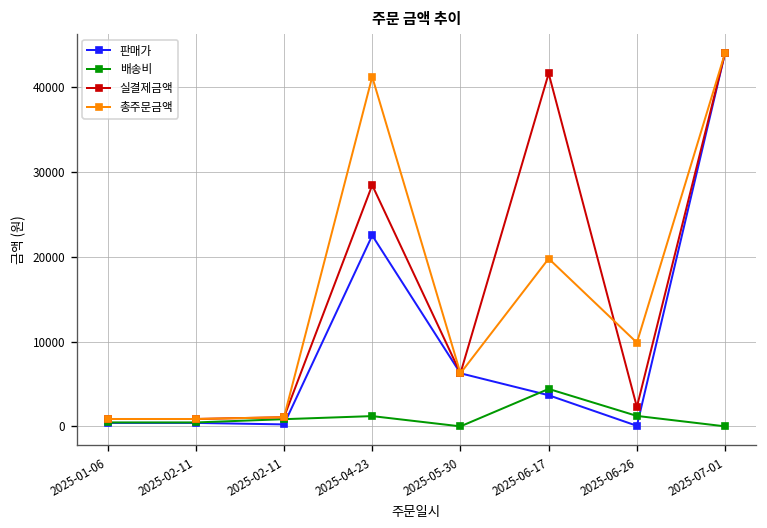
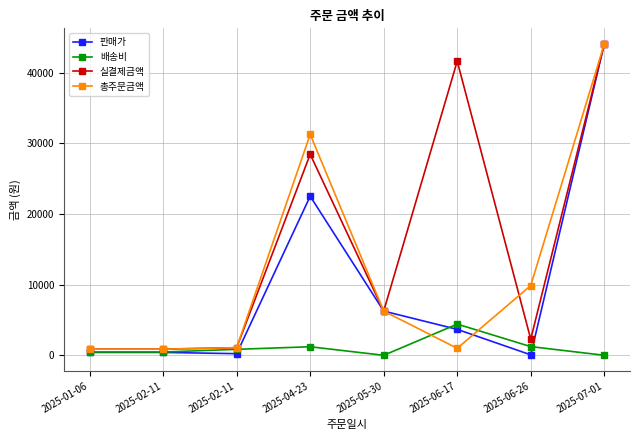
  {
    "판매가": {
      "2025-04-23": 23000,
      "2025-06-17": 4000,
      "2025-06-26": 0
    },
    "배송비": {
      "2025-04-23": 1000,
      "2025-05-30": 0,
      "2025-06-17": 4000,
      "2025-06-26": 1000,
      "2025-07-01": 0
    },
    "실결제금액": {
      "2025-04-23": 28000,
      "2025-06-17": 42000,
      "2025-06-26": 2000
    },
    "총주문금액": {
-     "2025-04-23": 41000,
-     "2025-06-17": 20000,
+     "2025-04-23": 31000,
+     "2025-06-17": 1000,
      "2025-06-26": 10000
    }
  }
